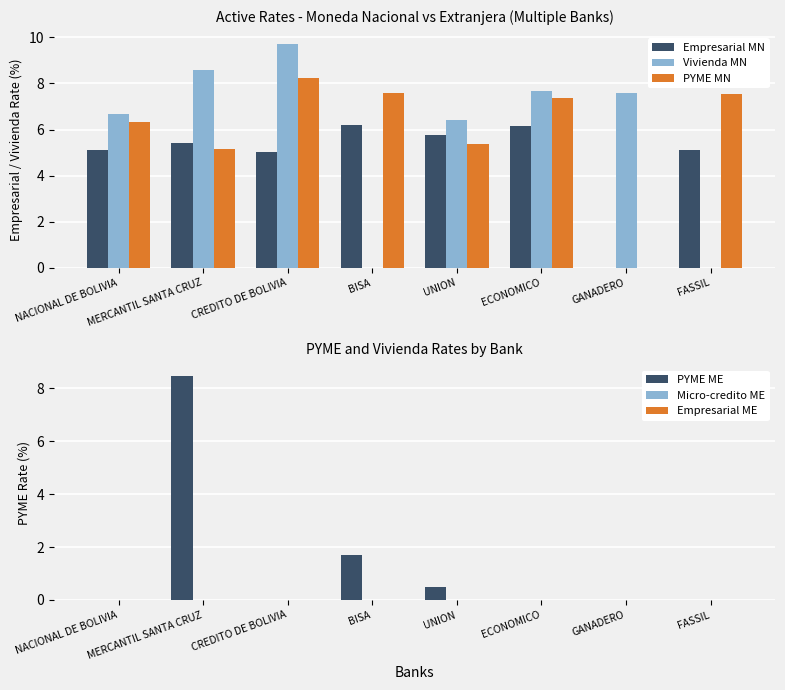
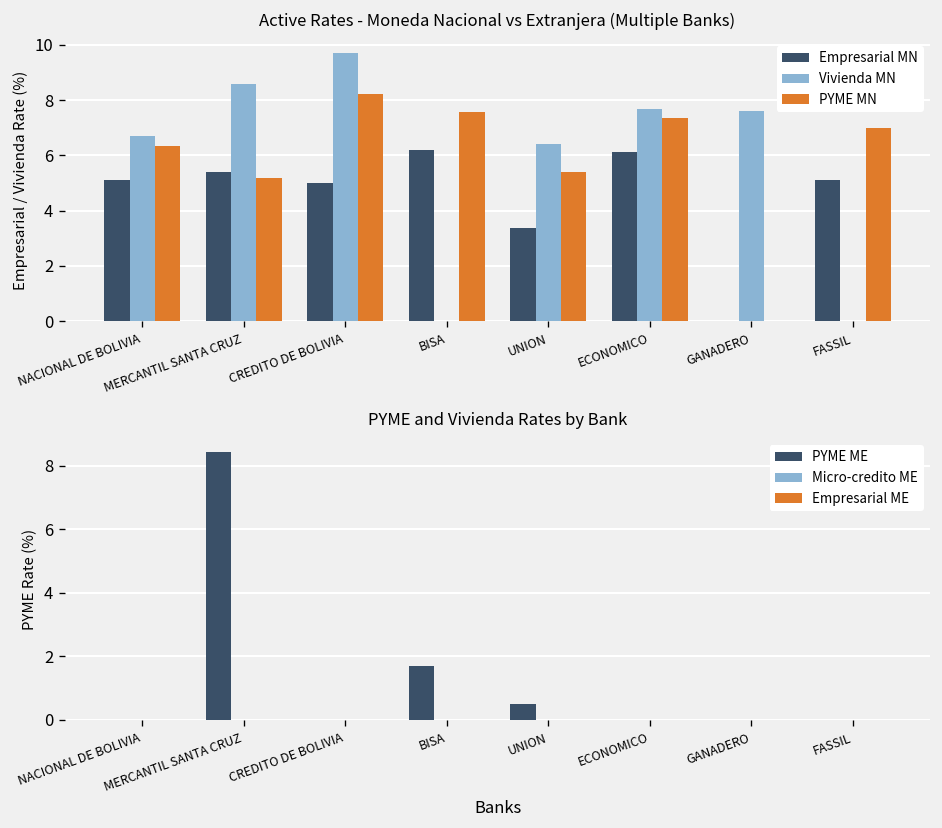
  {
    "Active Rates - Moneda Nacional vs Extranjera (Multiple Banks)": {
      "Empresarial MN": {
        "NACIONAL DE BOLIVIA": 5.1,
        "MERCANTIL SANTA CRUZ": 5.4,
        "CREDITO DE BOLIVIA": 5.0,
        "BISA": 6.2,
-       "UNION": 5.8,
+       "UNION": 3.4,
        "ECONOMICO": 6.1,
        "GANADERO": 0.0,
        "FASSIL": 5.1
      },
      "Vivienda MN": {
        "NACIONAL DE BOLIVIA": 6.7,
        "MERCANTIL SANTA CRUZ": 8.6,
        "CREDITO DE BOLIVIA": 9.7,
        "BISA": 0.0,
        "UNION": 6.4,
        "ECONOMICO": 7.7,
        "GANADERO": 7.6,
        "FASSIL": 0.0
      },
      "PYME MN": {
        "NACIONAL DE BOLIVIA": 6.3,
        "MERCANTIL SANTA CRUZ": 5.2,
        "CREDITO DE BOLIVIA": 8.2,
        "BISA": 7.6,
        "UNION": 5.4,
        "ECONOMICO": 7.4,
        "GANADERO": 0.0,
-       "FASSIL": 7.6
+       "FASSIL": 7.0
      }
    },
    "PYME and Vivienda Rates by Bank": {
      "PYME ME": {
        "NACIONAL DE BOLIVIA": 0.0,
        "MERCANTIL SANTA CRUZ": 8.4,
        "CREDITO DE BOLIVIA": 0.0,
        "BISA": 1.7,
        "UNION": 0.5,
        "ECONOMICO": 0.0,
        "GANADERO": 0.0,
        "FASSIL": 0.0
      },
      "Micro-credito ME": {
        "NACIONAL DE BOLIVIA": 0.0,
        "MERCANTIL SANTA CRUZ": 0.0,
        "CREDITO DE BOLIVIA": 0.0,
        "BISA": 0.0,
        "UNION": 0.0,
        "ECONOMICO": 0.0,
        "GANADERO": 0.0,
        "FASSIL": 0.0
      },
      "Empresarial ME": {
        "NACIONAL DE BOLIVIA": 0.0,
        "MERCANTIL SANTA CRUZ": 0.0,
        "CREDITO DE BOLIVIA": 0.0,
        "BISA": 0.0,
        "UNION": 0.0,
        "ECONOMICO": 0.0,
        "GANADERO": 0.0,
        "FASSIL": 0.0
      }
    }
  }
